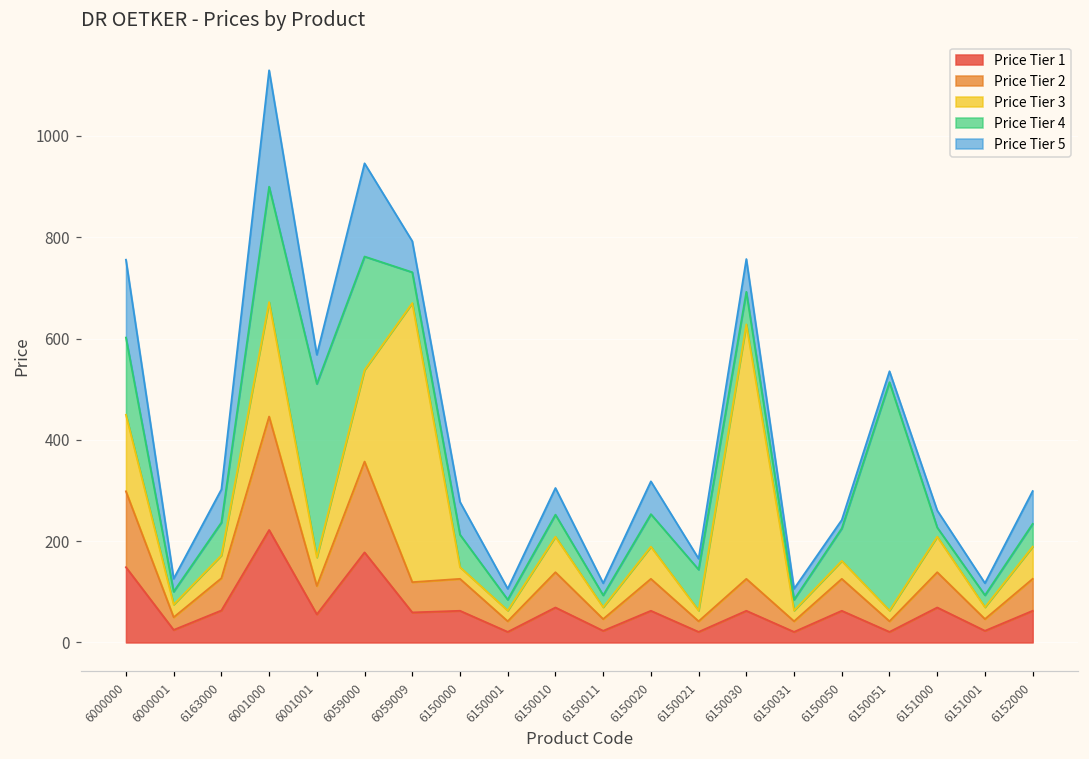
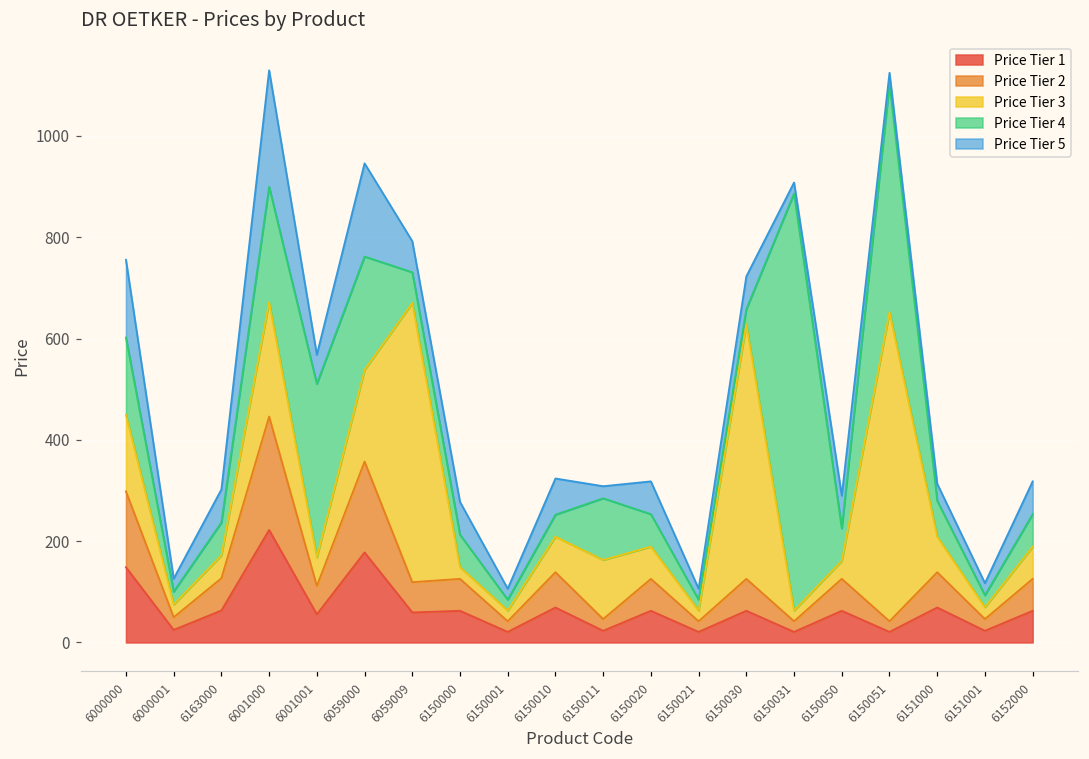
  {
    "Price Tier 3": {
      "6000000": 150,
      "6000001": 30,
      "6163000": 50,
      "6001000": 230,
      "6001001": 60,
      "6059000": 180,
      "6059009": 550,
      "6150000": 20,
      "6150001": 20,
      "6150010": 70,
-     "6150011": 20,
+     "6150011": 120,
      "6150020": 60,
      "6150021": 20,
      "6150030": 500,
      "6150031": 20,
      "6150050": 40,
-     "6150051": 20,
+     "6150051": 610,
      "6151000": 70,
      "6151001": 20,
      "6152000": 60
    },
    "Price Tier 4": {
      "6000000": 150,
      "6000001": 30,
      "6163000": 60,
      "6001000": 230,
      "6001001": 340,
      "6059000": 220,
      "6059009": 60,
      "6150000": 60,
      "6150001": 20,
      "6150010": 40,
-     "6150011": 20,
+     "6150011": 120,
      "6150020": 60,
-     "6150021": 80,
-     "6150030": 60,
-     "6150031": 20,
+     "6150021": 20,
+     "6150030": 30,
+     "6150031": 820,
      "6150050": 60,
      "6150051": 450,
-     "6151000": 20,
+     "6151000": 70,
      "6151001": 20,
-     "6152000": 40
+     "6152000": 60
    },
    "Price Tier 5": {
      "6000000": 150,
      "6000001": 30,
      "6163000": 70,
      "6001000": 230,
      "6001001": 60,
      "6059000": 180,
      "6059009": 60,
      "6150000": 60,
      "6150001": 20,
-     "6150010": 50,
+     "6150010": 70,
      "6150011": 20,
      "6150020": 60,
      "6150021": 20,
      "6150030": 60,
      "6150031": 20,
-     "6150050": 20,
+     "6150050": 60,
      "6150051": 20,
      "6151000": 30,
      "6151001": 20,
      "6152000": 60
    }
  }
